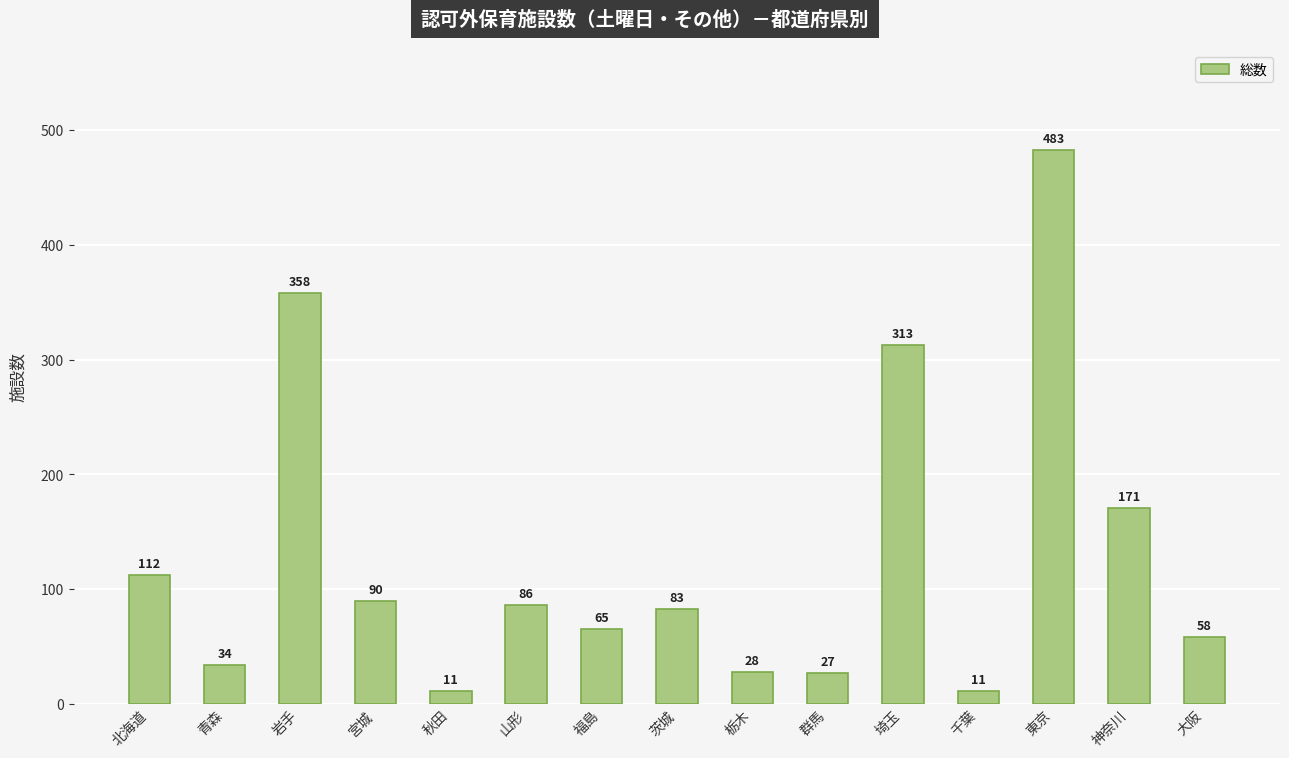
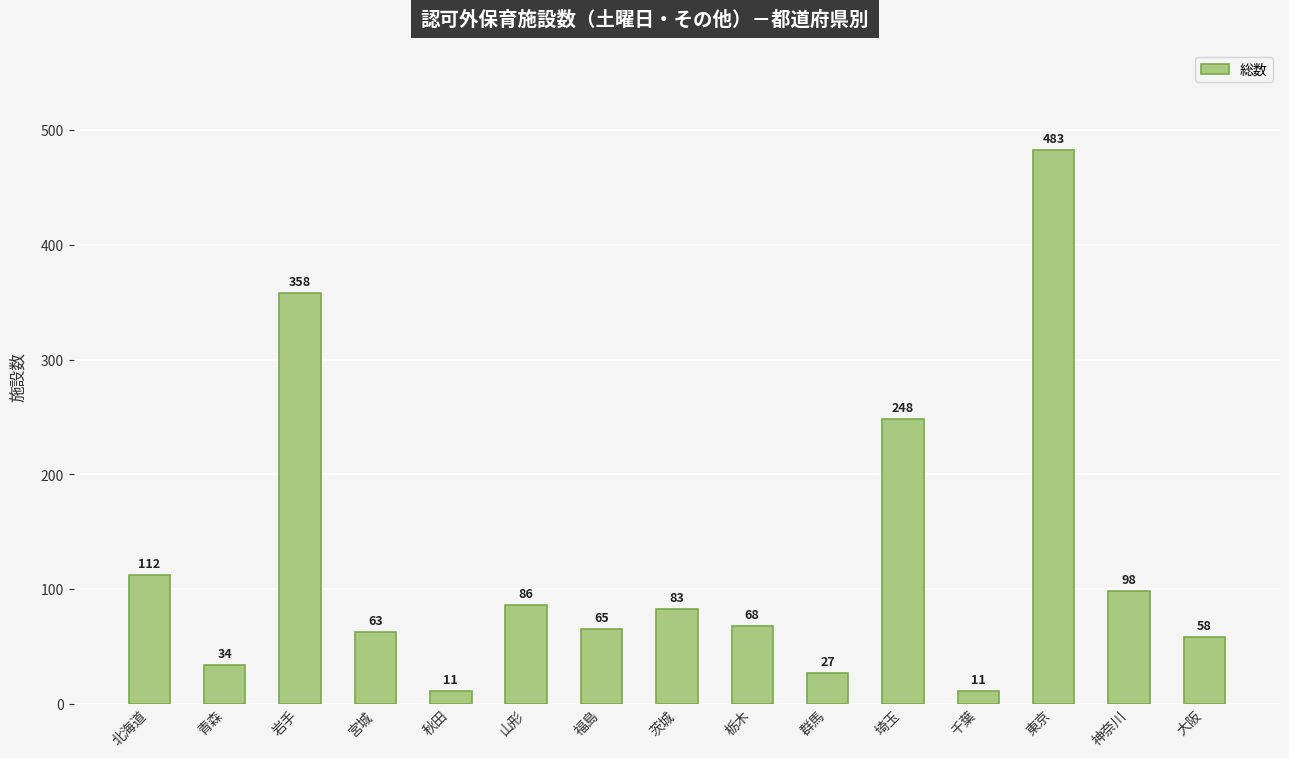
  {
    "北海道": 112,
    "青森": 34,
    "岩手": 358,
-   "宮城": 90,
+   "宮城": 63,
    "秋田": 11,
    "山形": 86,
    "福島": 65,
    "茨城": 83,
-   "栃木": 28,
+   "栃木": 68,
    "群馬": 27,
-   "埼玉": 313,
+   "埼玉": 248,
    "千葉": 11,
    "東京": 483,
-   "神奈川": 171,
+   "神奈川": 98,
    "大阪": 58
  }
